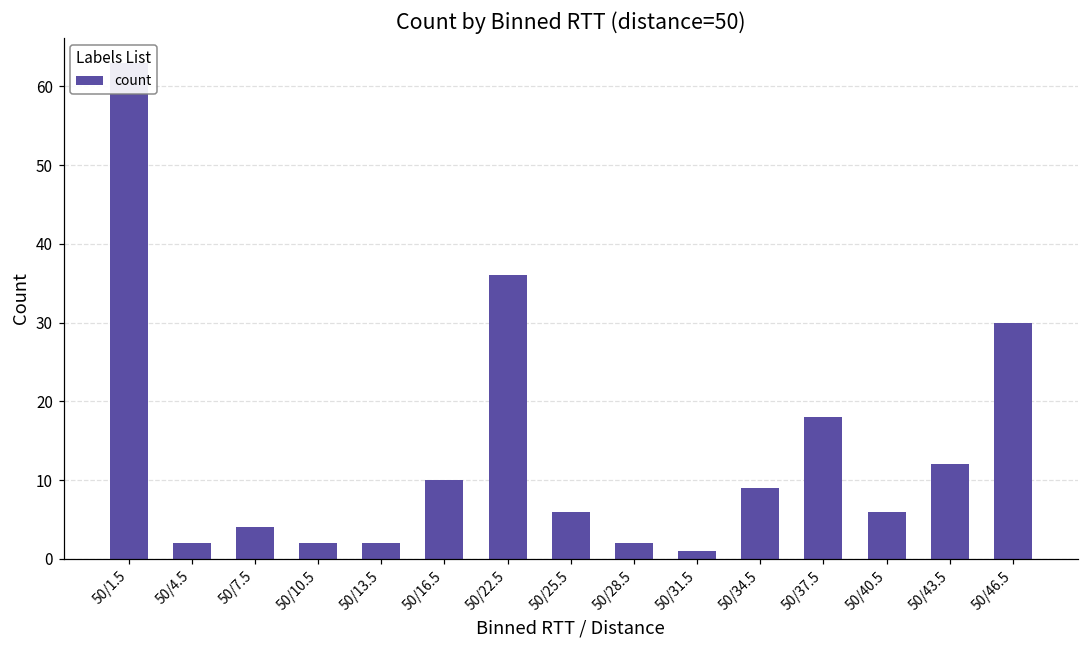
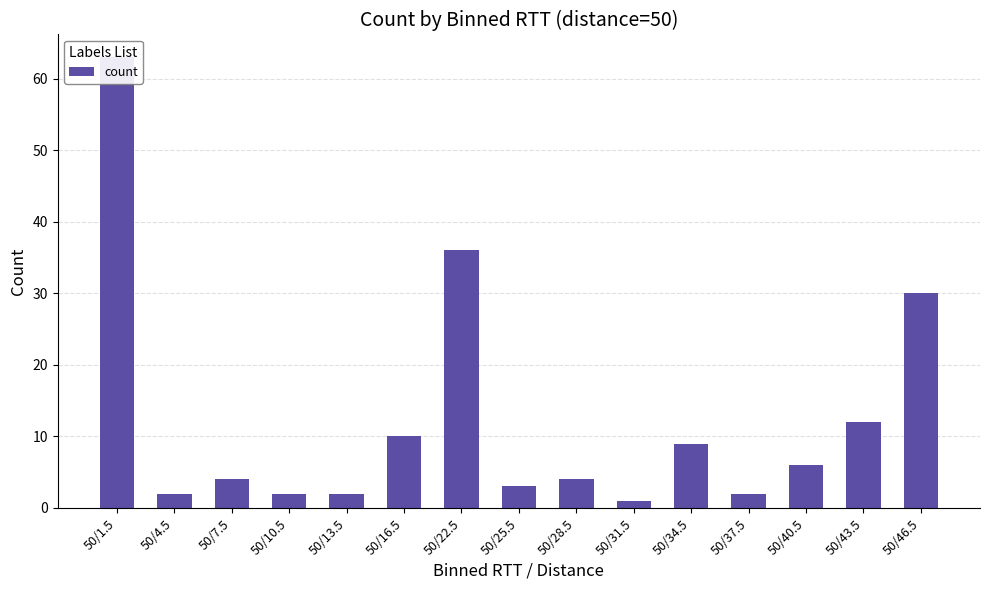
  {
    "50/4.5": 2,
    "50/7.5": 4,
    "50/10.5": 2,
    "50/13.5": 2,
    "50/16.5": 10,
    "50/22.5": 36,
-   "50/25.5": 6,
-   "50/28.5": 2,
+   "50/25.5": 3,
+   "50/28.5": 4,
    "50/31.5": 1,
    "50/34.5": 9,
-   "50/37.5": 18,
+   "50/37.5": 2,
    "50/40.5": 6,
    "50/43.5": 12,
    "50/46.5": 30
  }
